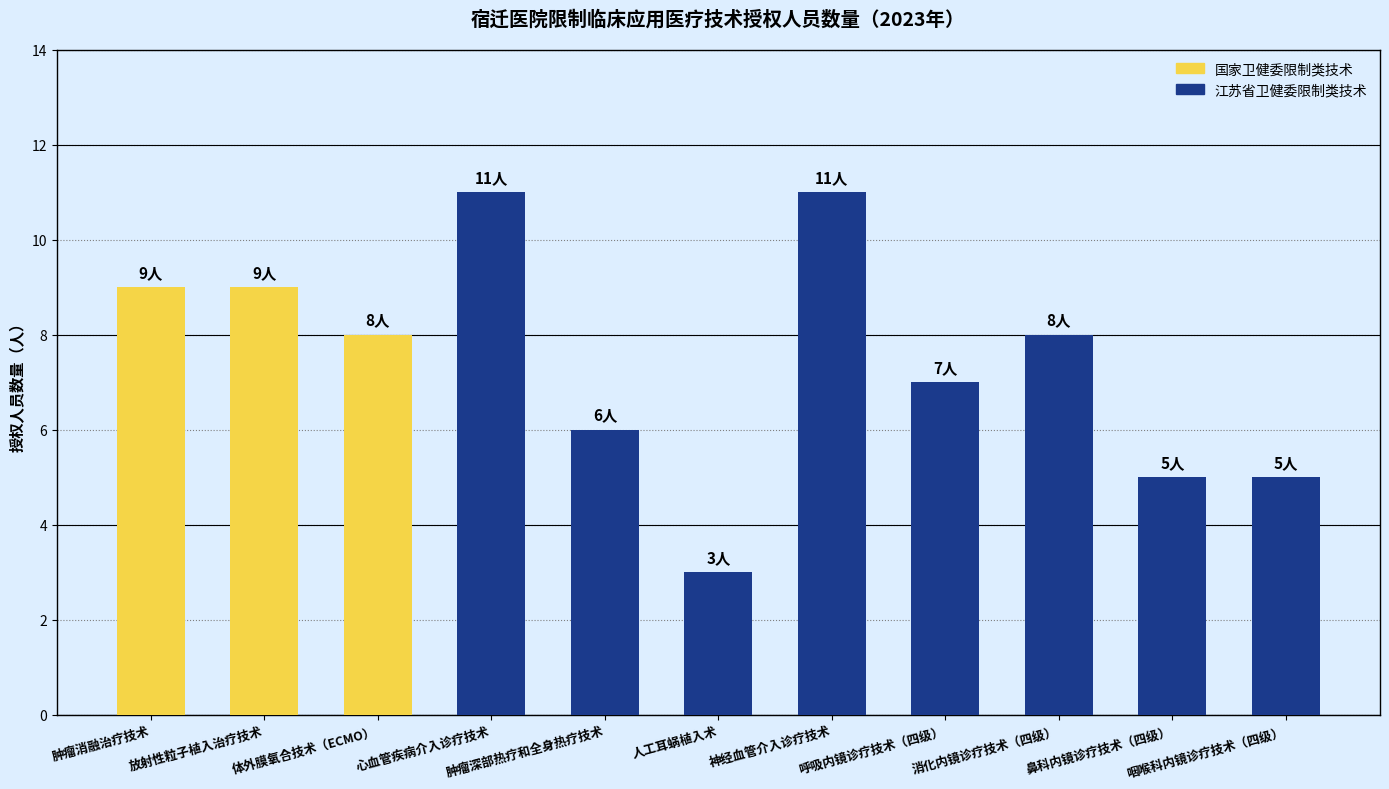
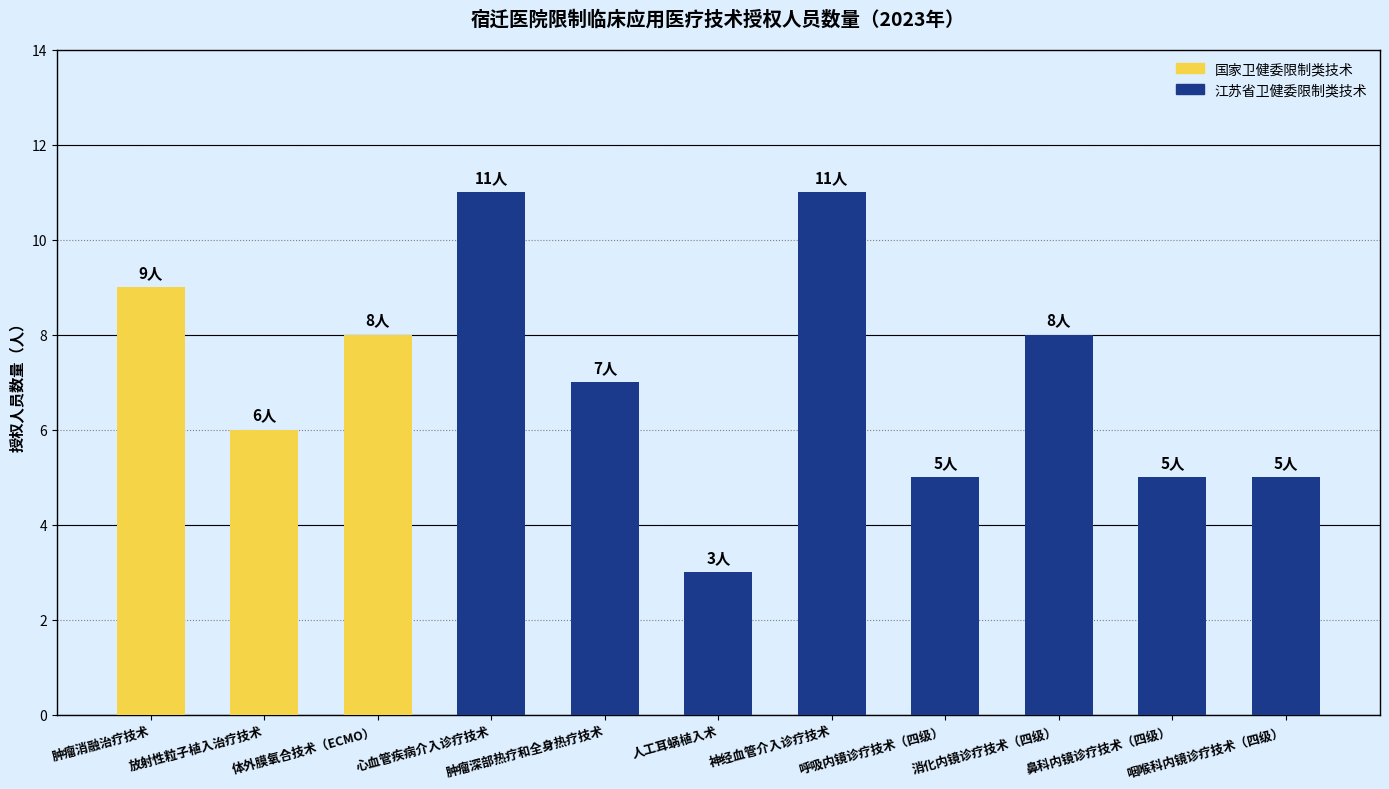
  {
    "肿瘤消融治疗技术": "9人",
-   "放射性粒子植入治疗技术": "9人",
+   "放射性粒子植入治疗技术": "6人",
    "体外膜氧合技术（ECMO）": "8人",
    "心血管疾病介入诊疗技术": "11人",
-   "肿瘤深部热疗和全身热疗技术": "6人",
+   "肿瘤深部热疗和全身热疗技术": "7人",
    "人工耳蜗植入术": "3人",
    "神经血管介入诊疗技术": "11人",
-   "呼吸内镜诊疗技术（四级）": "7人",
+   "呼吸内镜诊疗技术（四级）": "5人",
    "消化内镜诊疗技术（四级）": "8人",
    "鼻科内镜诊疗技术（四级）": "5人",
    "咽喉科内镜诊疗技术（四级）": "5人"
  }
